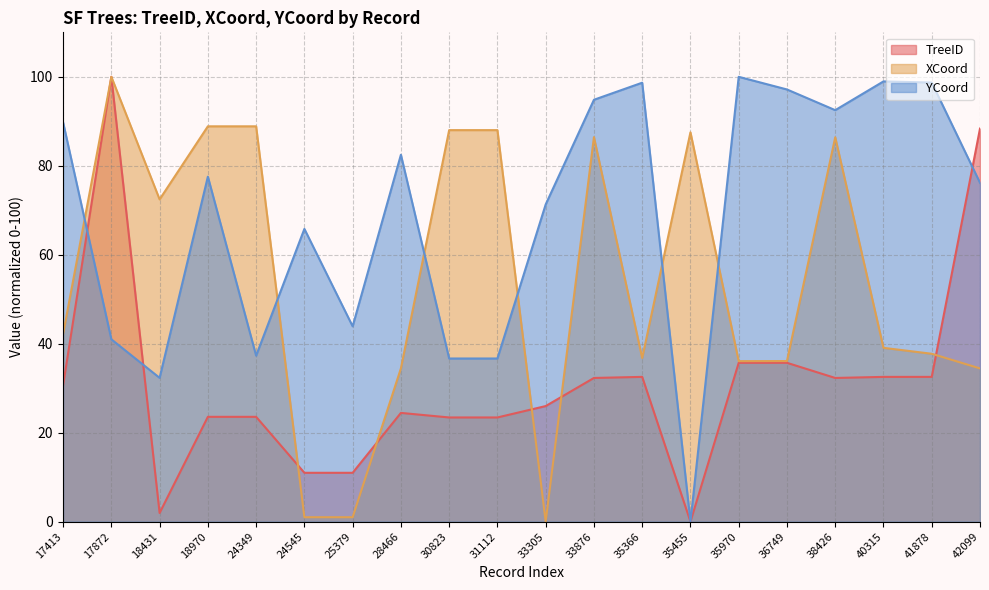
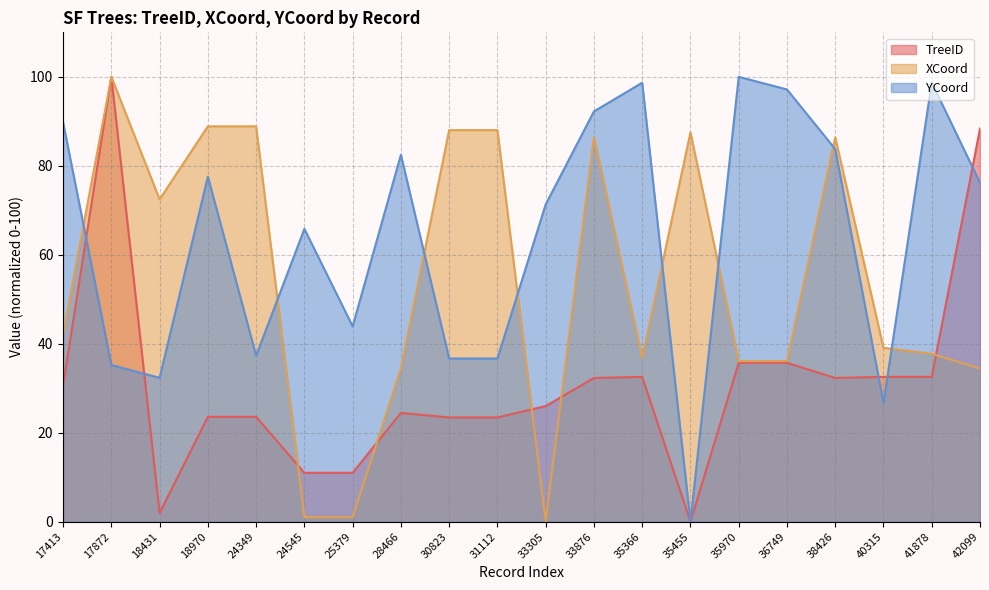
  {
    "YCoord": {
      "17413": 90,
-     "17872": 41,
+     "17872": 35,
      "18431": 32,
      "18970": 78,
      "24349": 37,
      "24545": 66,
      "25379": 44,
      "28466": 82,
      "30823": 37,
      "31112": 37,
      "33305": 71,
-     "33876": 95,
+     "33876": 92,
      "35366": 99,
      "35970": 100,
      "36749": 97,
-     "38426": 93,
-     "40315": 99,
+     "38426": 84,
+     "40315": 27,
      "42099": 76
    }
  }
